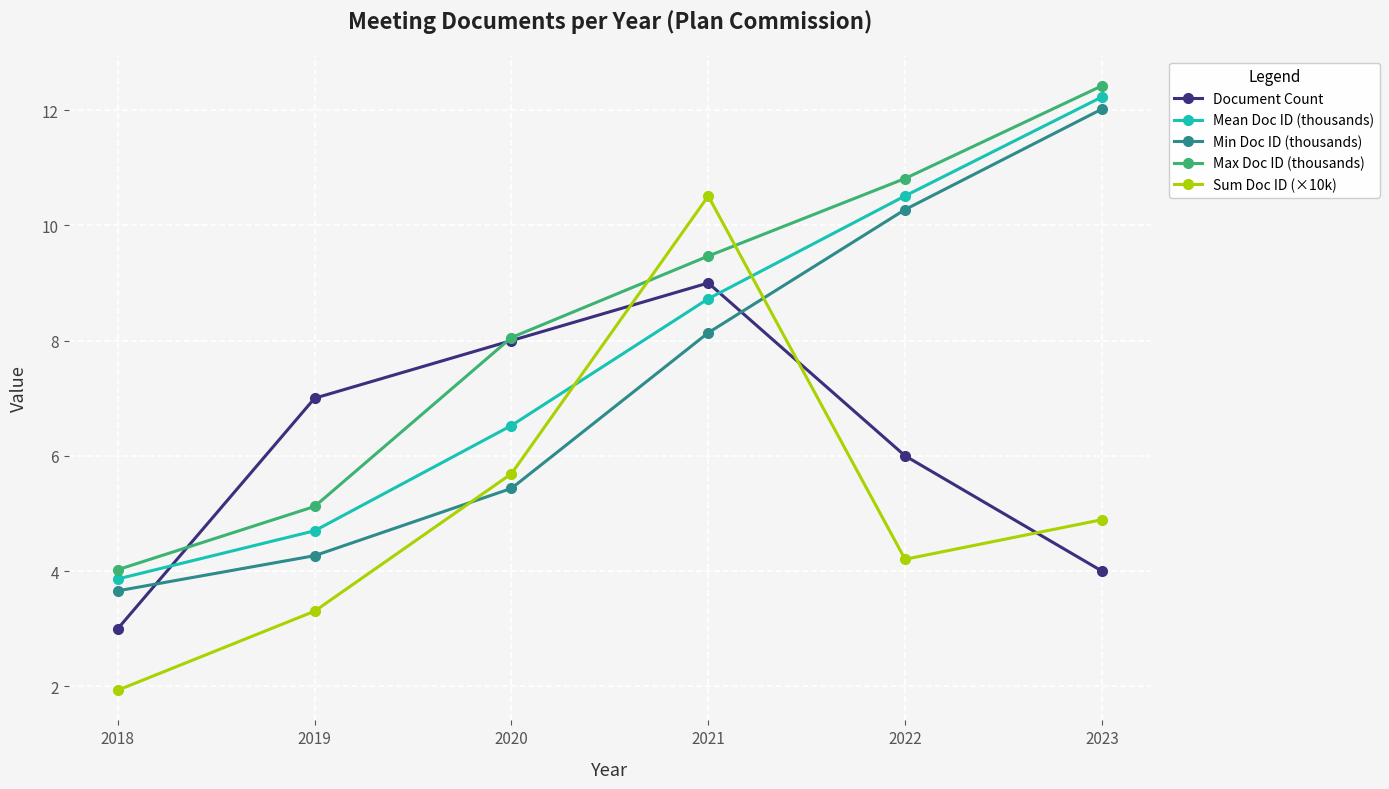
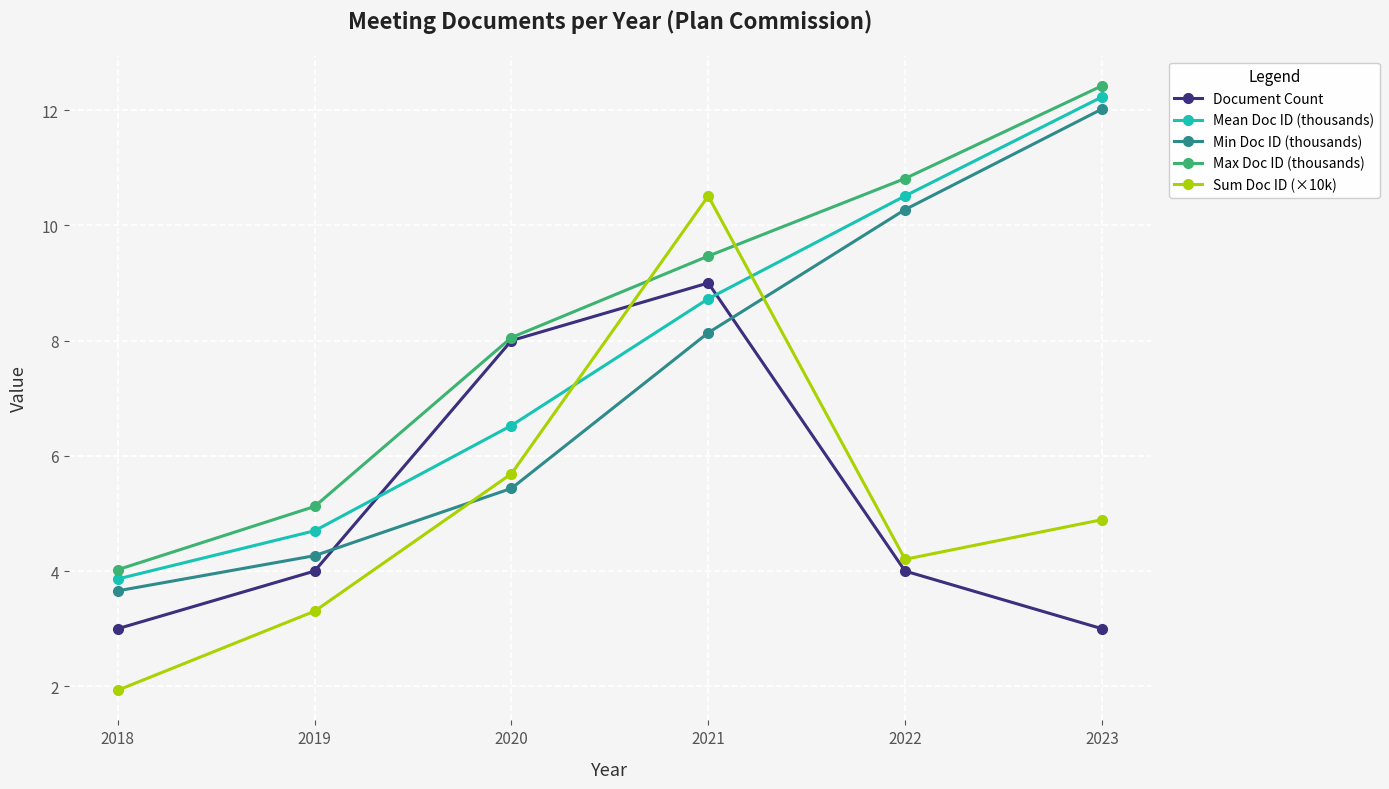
  {
    "Document Count": {
      "2018": 3,
-     "2019": 7,
+     "2019": 4,
      "2020": 8,
      "2021": 9,
-     "2022": 6,
-     "2023": 4
+     "2022": 4,
+     "2023": 3
    },
    "Mean Doc ID (thousands)": {
      "2018": 3.9,
      "2019": 4.7,
      "2020": 6.5,
      "2021": 8.7,
      "2022": 10.5,
      "2023": 12.2
    },
    "Sum Doc ID (×10k)": {
      "2018": 1.9,
      "2019": 3.3,
      "2020": 5.7,
      "2021": 10.5,
      "2022": 4.2,
      "2023": 4.9
    }
  }
